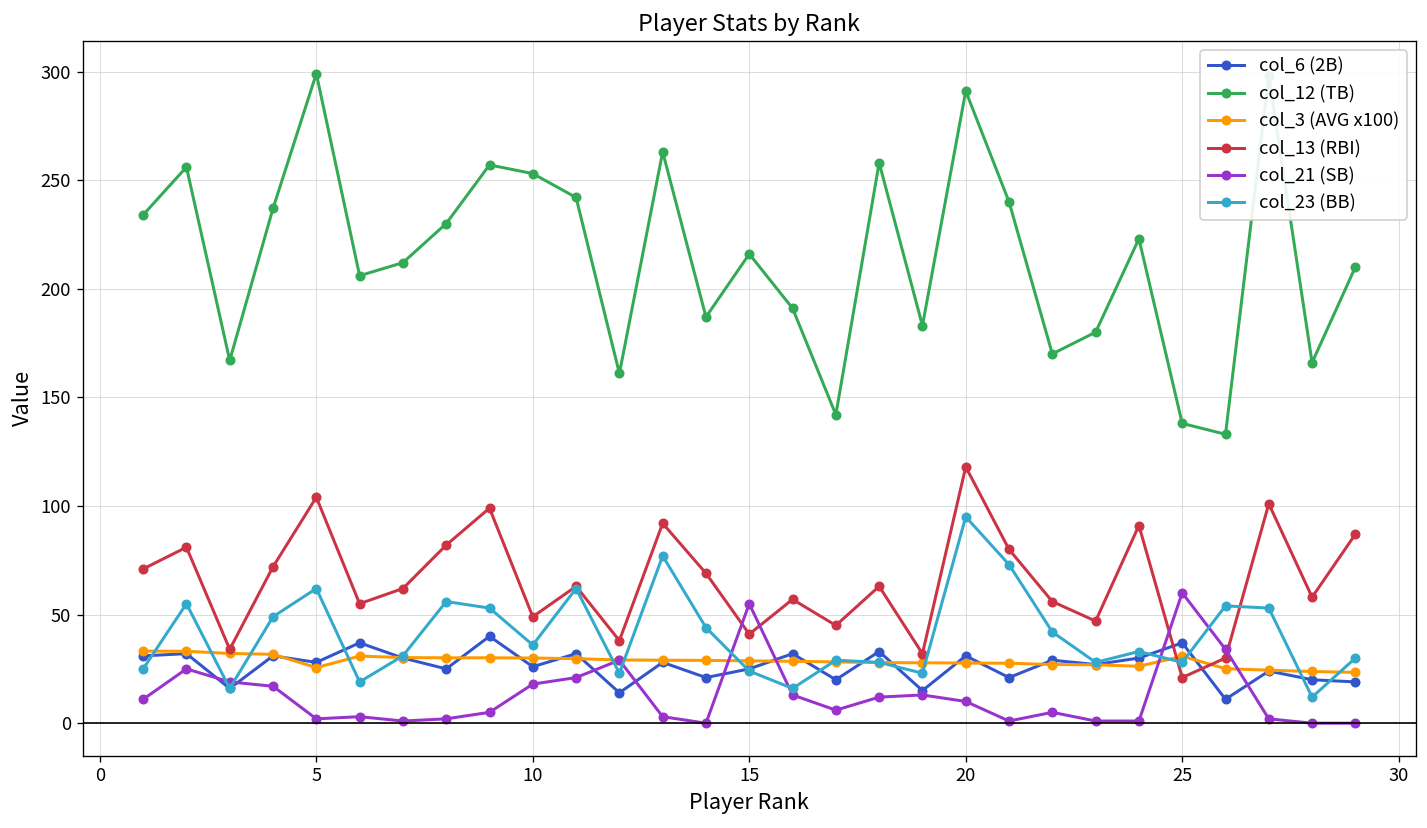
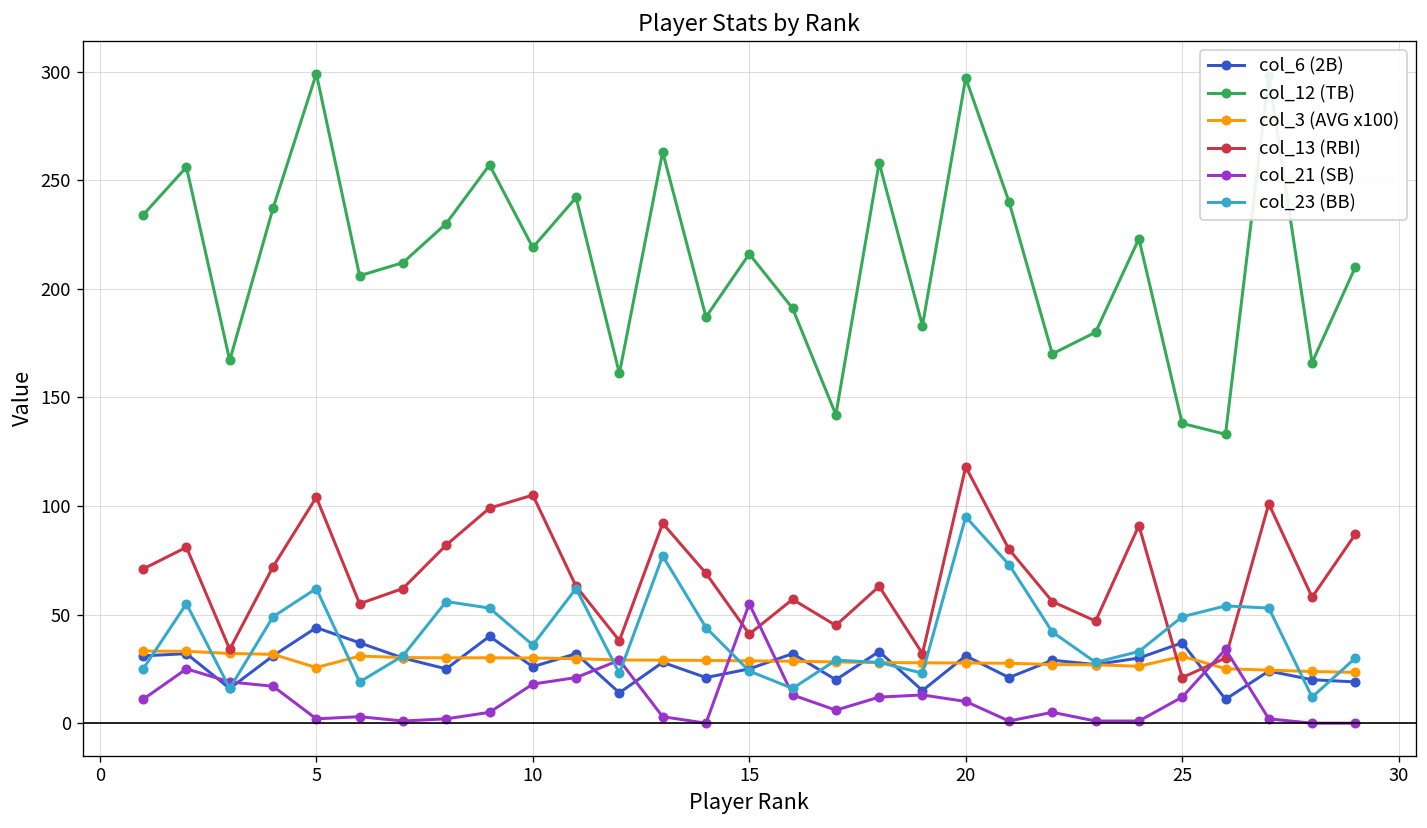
  {
    "col_6 (2B)": {
-     "5": 28,
+     "5": 44,
      "10": 26,
      "20": 31,
      "25": 37
    },
    "col_12 (TB)": {
      "5": 299,
-     "10": 253,
+     "10": 219,
      "15": 216,
-     "20": 291,
+     "20": 297,
      "25": 138
    },
    "col_3 (AVG x100)": {
      "5": 26,
      "10": 30,
      "15": 29,
      "20": 28,
      "25": 31
    },
    "col_13 (RBI)": {
      "5": 104,
-     "10": 49,
+     "10": 105,
      "15": 41,
      "20": 118,
      "25": 21
    },
    "col_21 (SB)": {
      "5": 2,
      "10": 18,
      "15": 55,
      "20": 10,
-     "25": 60
+     "25": 12
    },
    "col_23 (BB)": {
      "5": 62,
      "10": 36,
      "20": 95,
-     "25": 28
+     "25": 49
    }
  }
